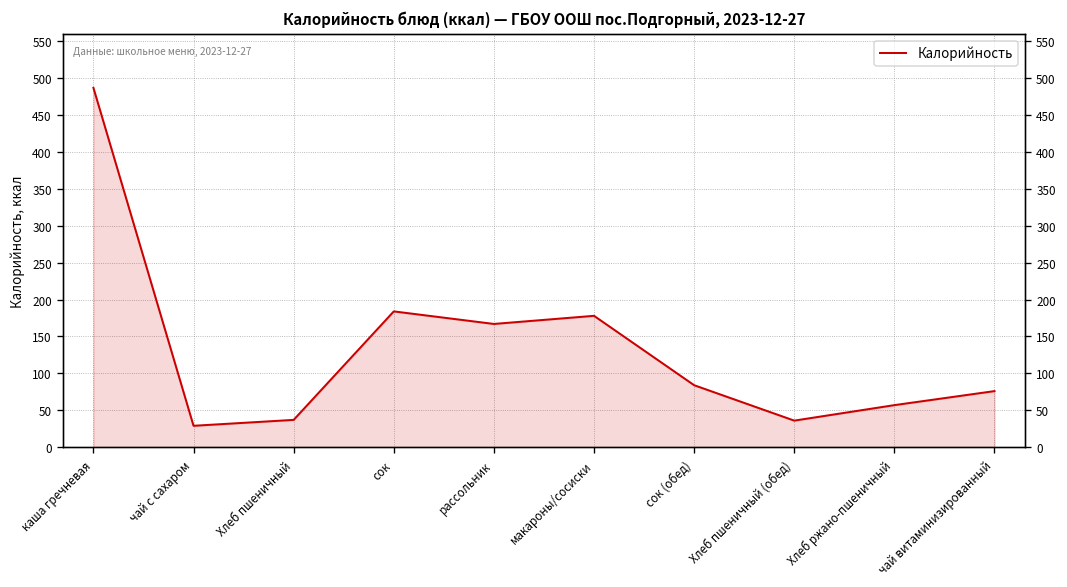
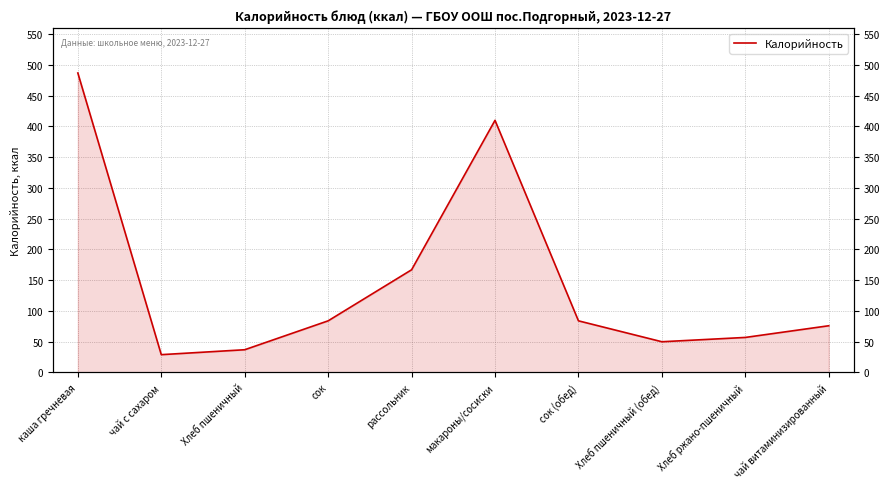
  {
    "каша гречневая": 490,
    "чай с сахаром": 30,
    "Хлеб пшеничный": 40,
-   "сок": 180,
+   "сок": 80,
    "рассольник": 170,
-   "макароны/сосиски": 180,
+   "макароны/сосиски": 410,
    "сок (обед)": 80,
-   "Хлеб пшеничный (обед)": 40,
+   "Хлеб пшеничный (обед)": 50,
    "Хлеб ржано-пшеничный": 60,
    "чай витаминизированный": 80
  }
